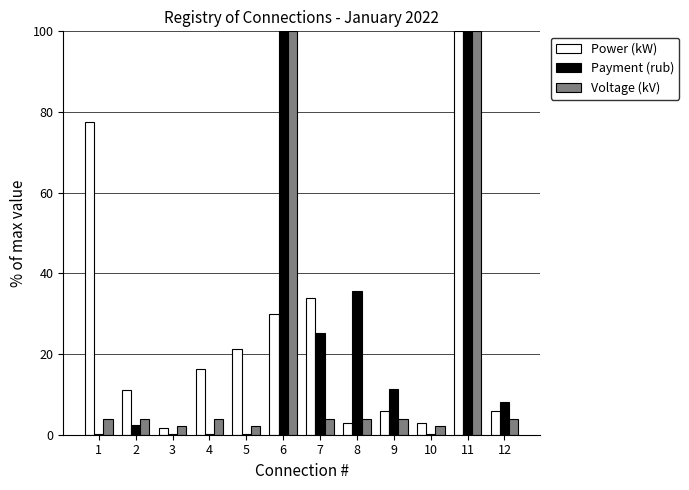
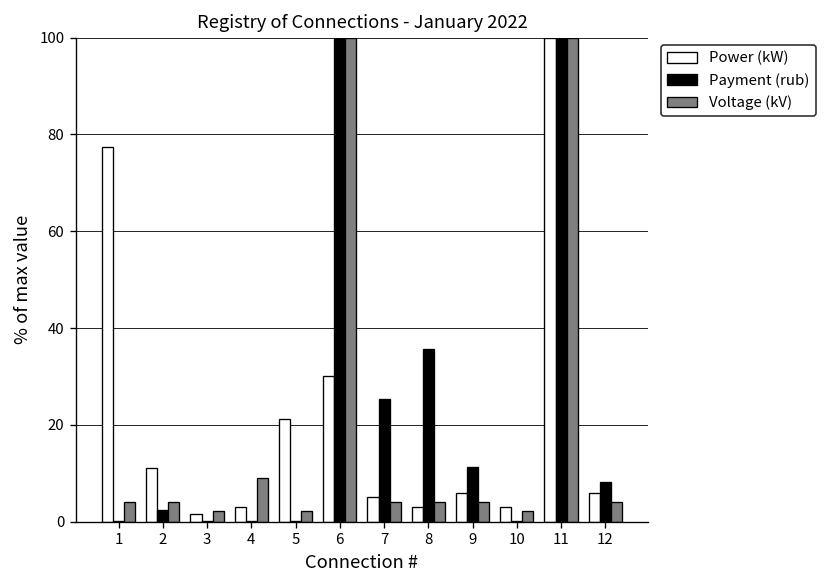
  {
    "Power (kW)": {
      "1": 77,
      "2": 11,
      "3": 2,
-     "4": 16,
+     "4": 3,
      "5": 21,
      "6": 30,
-     "7": 34,
+     "7": 5,
      "8": 3,
      "9": 6,
      "10": 3,
      "11": 100,
      "12": 6
    },
    "Payment (rub)": {
      "2": 2,
      "6": 100,
      "7": 25,
      "8": 36,
      "9": 11,
      "11": 100,
      "12": 8
    },
    "Voltage (kV)": {
      "1": 4,
      "2": 4,
      "3": 2,
-     "4": 4,
+     "4": 9,
      "5": 2,
      "6": 100,
      "7": 4,
      "8": 4,
      "9": 4,
      "10": 2,
      "11": 100,
      "12": 4
    }
  }
